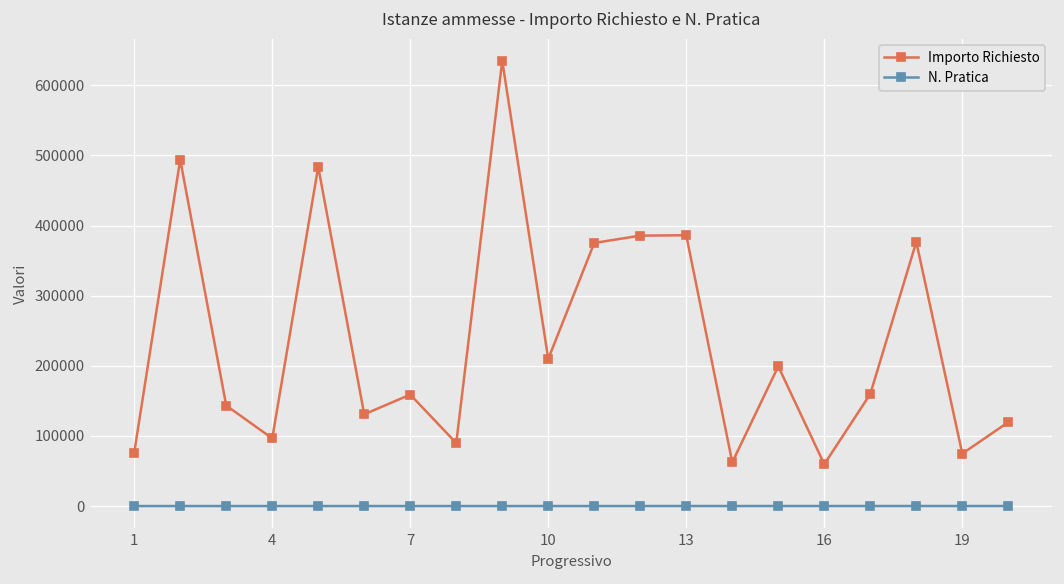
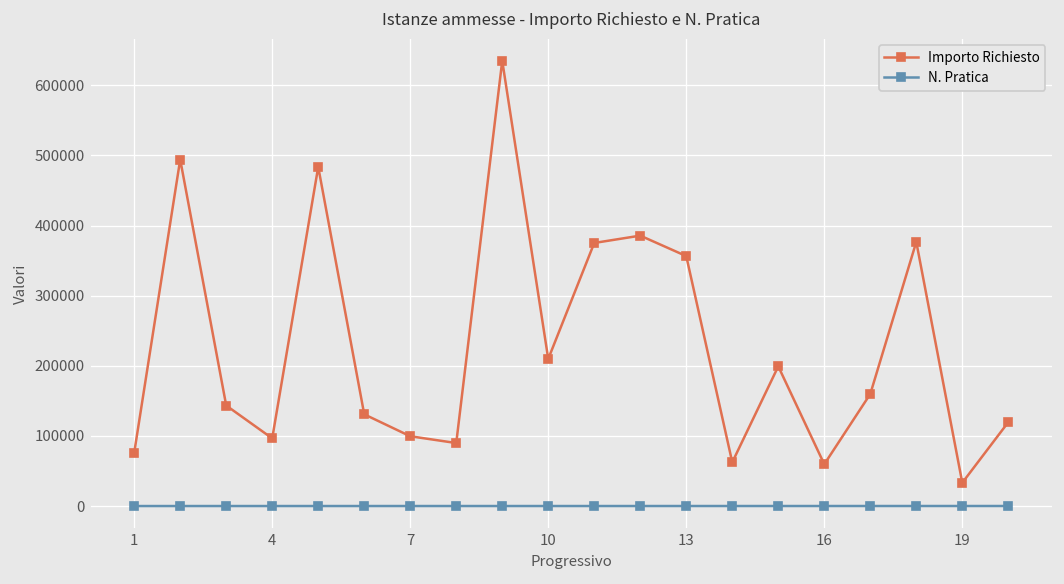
  {
    "Importo Richiesto": {
      "1": 80000,
      "4": 100000,
-     "7": 160000,
+     "7": 100000,
      "10": 210000,
-     "13": 390000,
+     "13": 360000,
      "16": 60000,
-     "19": 70000
+     "19": 30000
    },
    "N. Pratica": {
      "1": 0,
      "4": 0,
      "7": 0,
      "10": 0,
      "13": 0,
      "16": 0,
      "19": 0
    }
  }
